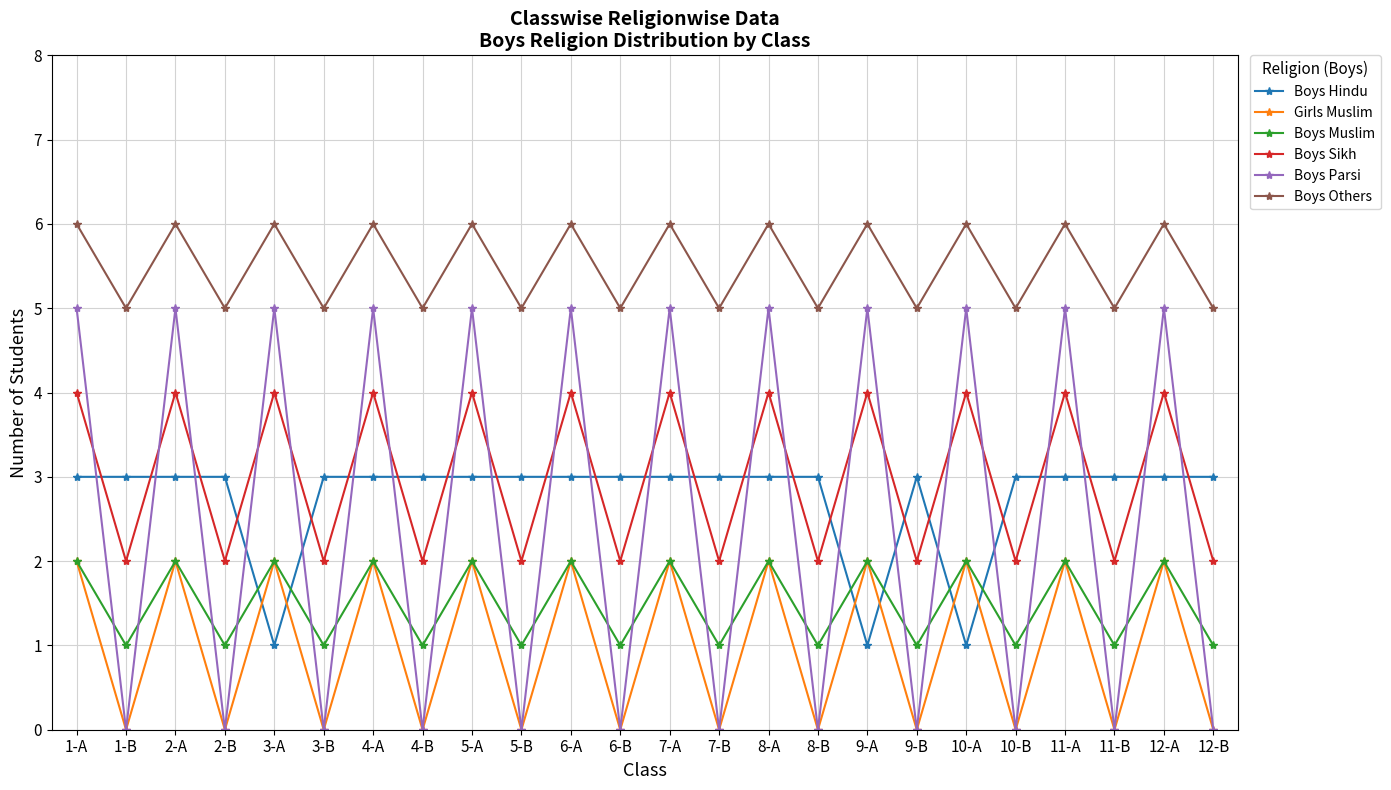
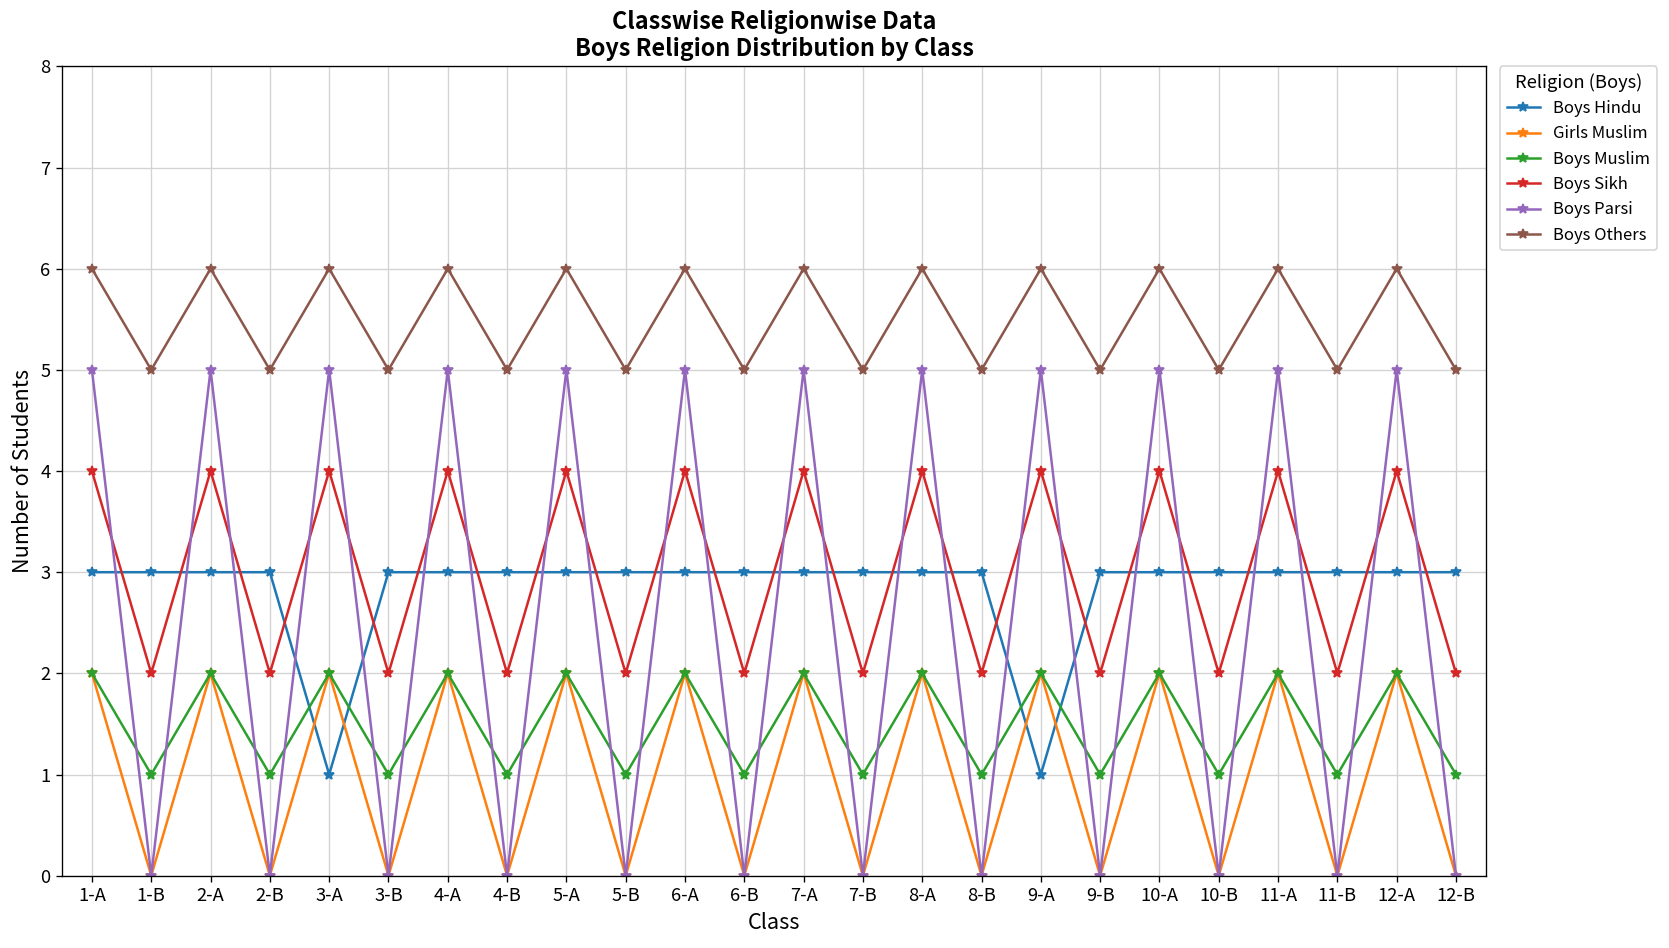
  {
    "Boys Hindu": {
      "1-A": 3,
      "1-B": 3,
      "2-A": 3,
      "2-B": 3,
      "3-A": 1,
      "3-B": 3,
      "4-A": 3,
      "4-B": 3,
      "5-A": 3,
      "5-B": 3,
      "6-A": 3,
      "6-B": 3,
      "7-A": 3,
      "7-B": 3,
      "8-A": 3,
      "8-B": 3,
      "9-A": 1,
      "9-B": 3,
-     "10-A": 1,
+     "10-A": 3,
      "10-B": 3,
      "11-A": 3,
      "11-B": 3,
      "12-A": 3,
      "12-B": 3
    },
    "Boys Muslim": {
      "1-B": 1,
      "2-B": 1,
      "3-B": 1,
      "4-B": 1,
      "5-B": 1,
      "6-B": 1,
      "7-B": 1,
      "8-B": 1,
      "9-B": 1,
      "10-B": 1,
      "11-B": 1,
      "12-B": 1
    },
    "Boys Sikh": {
      "1-A": 4,
      "1-B": 2,
      "2-A": 4,
      "2-B": 2,
      "3-A": 4,
      "3-B": 2,
      "4-A": 4,
      "4-B": 2,
      "5-A": 4,
      "5-B": 2,
      "6-A": 4,
      "6-B": 2,
      "7-A": 4,
      "7-B": 2,
      "8-A": 4,
      "8-B": 2,
      "9-A": 4,
      "9-B": 2,
      "10-A": 4,
      "10-B": 2,
      "11-A": 4,
      "11-B": 2,
      "12-A": 4,
      "12-B": 2
    },
    "Boys Parsi": {
      "1-A": 5,
      "2-A": 5,
      "3-A": 5,
      "4-A": 5,
      "5-A": 5,
      "6-A": 5,
      "7-A": 5,
      "8-A": 5,
      "9-A": 5,
      "10-A": 5,
      "11-A": 5,
      "12-A": 5
    },
    "Boys Others": {
      "1-A": 6,
      "1-B": 5,
      "2-A": 6,
      "2-B": 5,
      "3-A": 6,
      "3-B": 5,
      "4-A": 6,
      "4-B": 5,
      "5-A": 6,
      "5-B": 5,
      "6-A": 6,
      "6-B": 5,
      "7-A": 6,
      "7-B": 5,
      "8-A": 6,
      "8-B": 5,
      "9-A": 6,
      "9-B": 5,
      "10-A": 6,
      "10-B": 5,
      "11-A": 6,
      "11-B": 5,
      "12-A": 6,
      "12-B": 5
    }
  }
